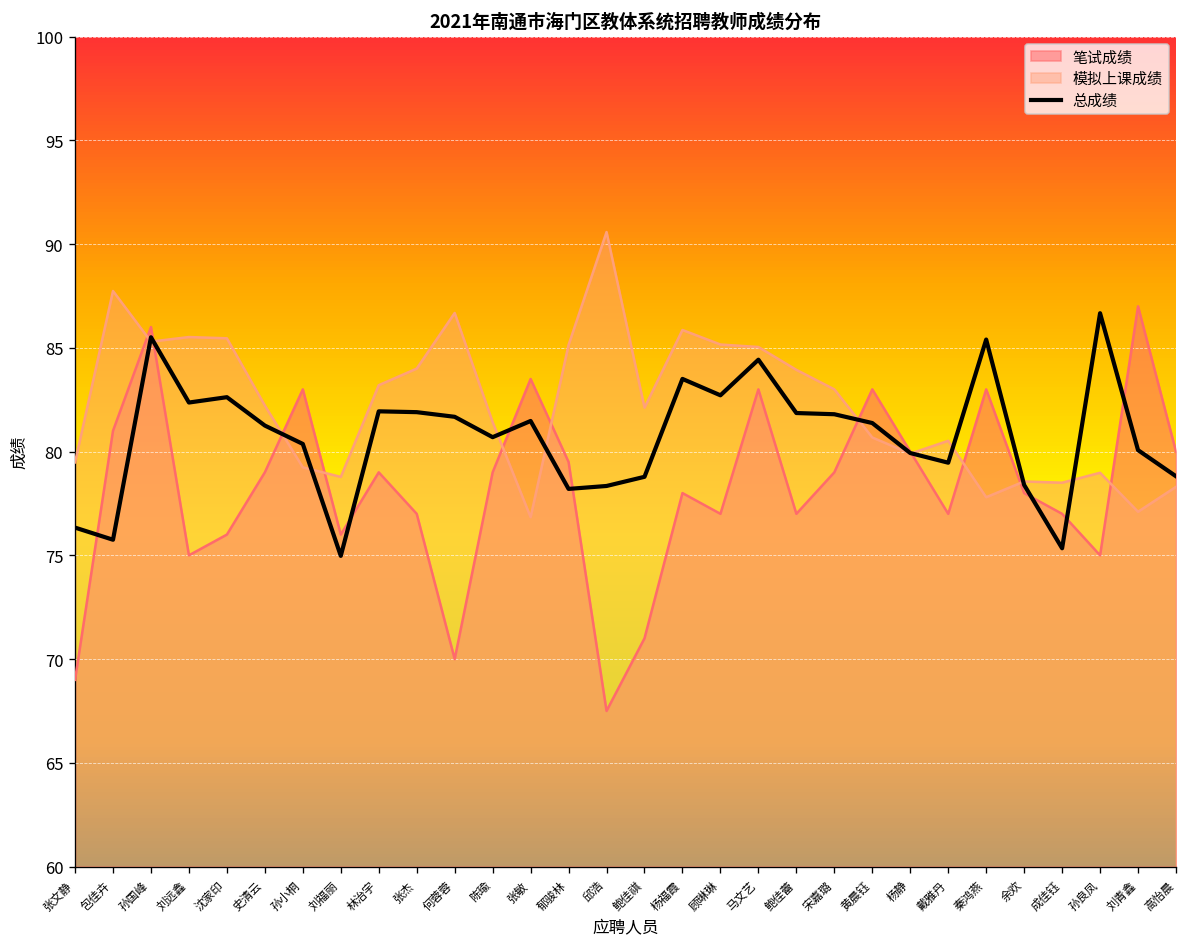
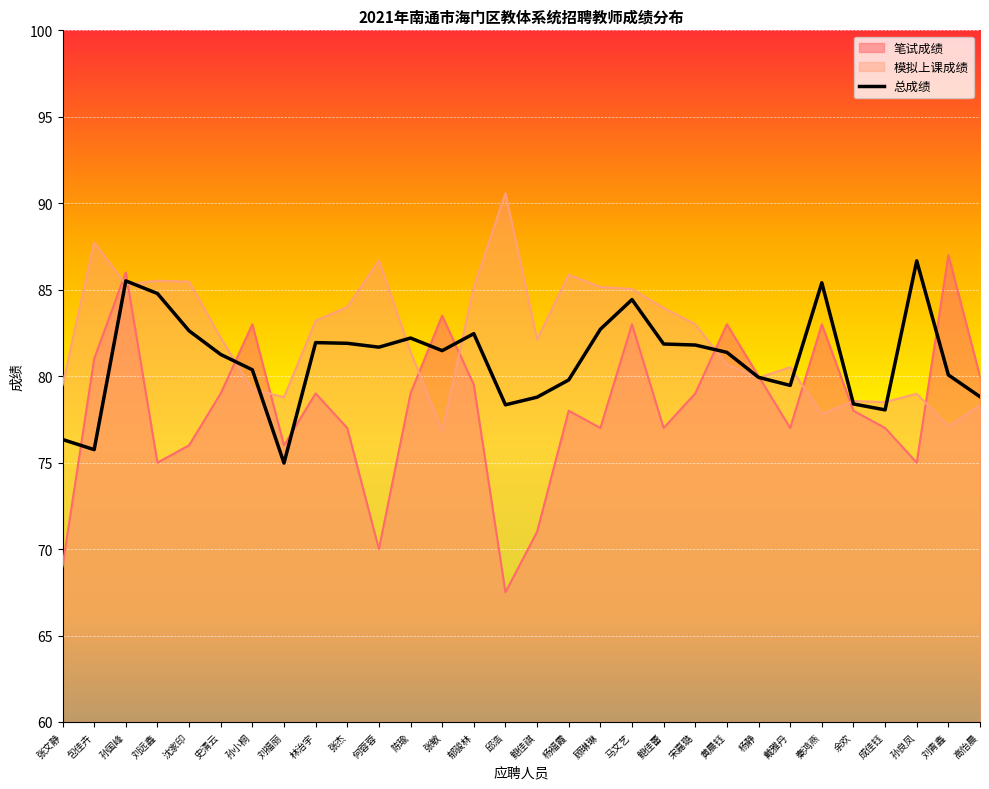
  {
    "总成绩": {
      "张文静": 76.3,
      "包佳卉": 75.8,
      "孙国峰": 85.5,
-     "刘远鑫": 82.4,
+     "刘远鑫": 84.8,
      "沈家印": 82.6,
      "史清云": 81.3,
      "孙小桐": 80.4,
      "刘福丽": 75.0,
      "林治宇": 81.9,
      "张杰": 81.9,
      "何蓉蓉": 81.7,
-     "陈瑜": 80.7,
+     "陈瑜": 82.2,
      "张敏": 81.5,
-     "郁骏林": 78.2,
+     "郁骏林": 82.5,
      "邱浩": 78.3,
      "鲍佳祺": 78.8,
-     "杨福霞": 83.5,
+     "杨福霞": 79.8,
      "顾琳琳": 82.7,
      "马文艺": 84.4,
      "鲍佳蕾": 81.9,
      "宋嘉璐": 81.8,
      "黄晨钰": 81.4,
      "戴雅丹": 79.5,
      "秦鸿燕": 85.4,
      "余欢": 78.4,
-     "成佳钰": 75.3,
+     "成佳钰": 78.1,
      "孙良凤": 86.7,
      "刘青鑫": 80.1,
      "高怡晨": 78.8
    }
  }
